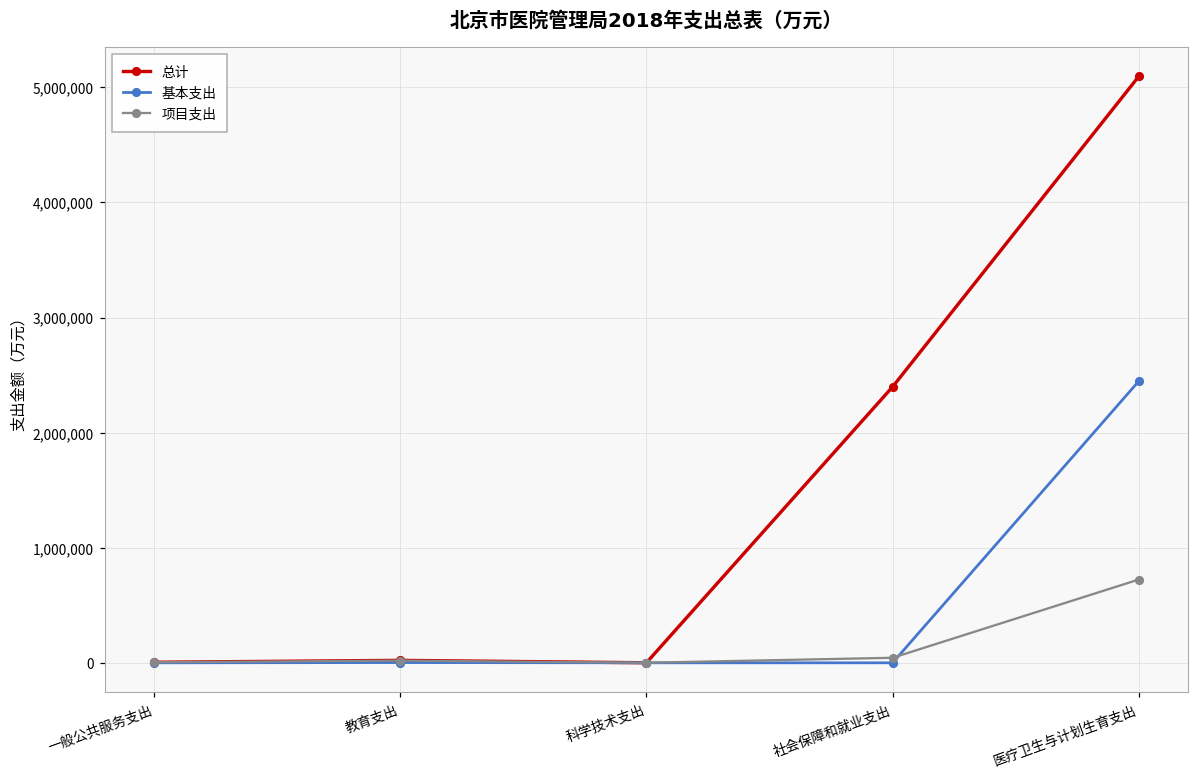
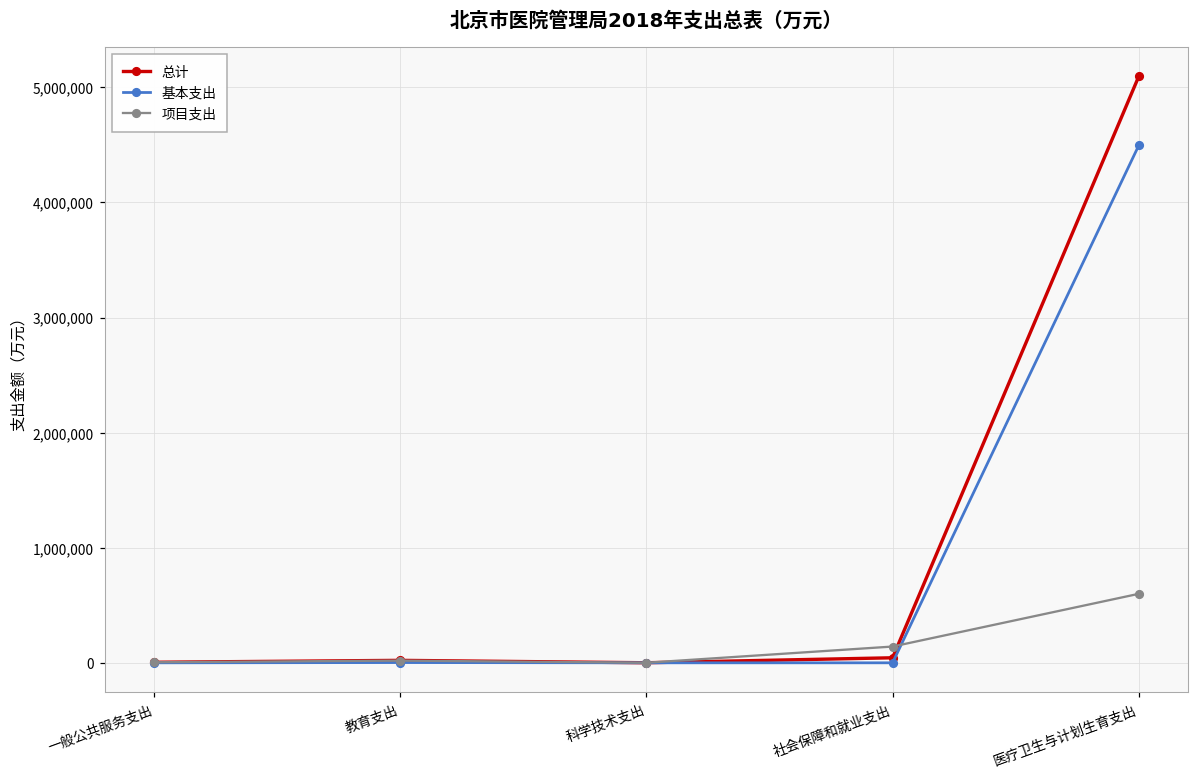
  {
    "总计": {
-     "社会保障和就业支出": "2,400,000",
+     "社会保障和就业支出": "40,000",
      "医疗卫生与计划生育支出": "5,100,000"
    },
    "基本支出": {
      "社会保障和就业支出": "0",
-     "医疗卫生与计划生育支出": "2,450,000"
+     "医疗卫生与计划生育支出": "4,500,000"
    },
    "项目支出": {
-     "社会保障和就业支出": "40,000",
-     "医疗卫生与计划生育支出": "720,000"
+     "社会保障和就业支出": "140,000",
+     "医疗卫生与计划生育支出": "600,000"
    }
  }
